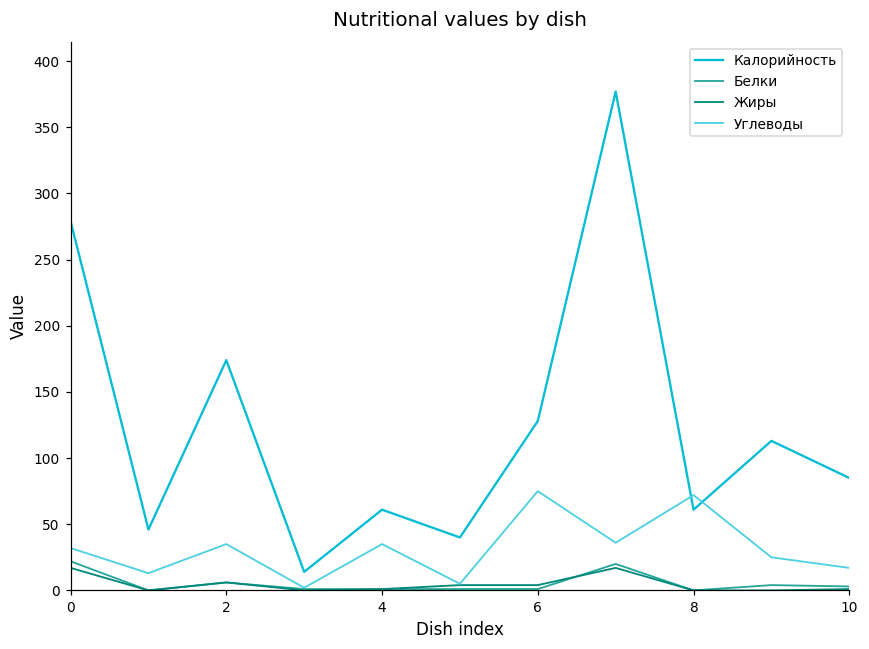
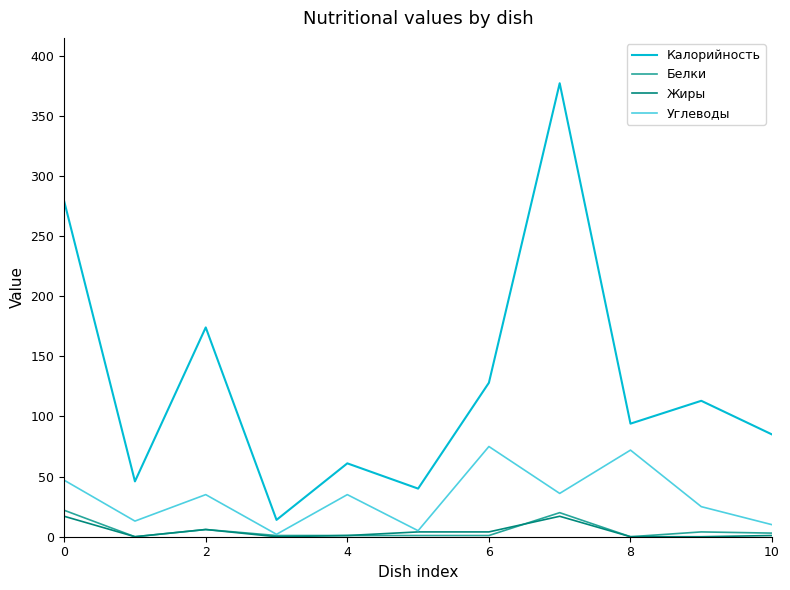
  {
    "Калорийность": {
      "0": 279,
      "2": 174,
      "4": 61,
      "6": 128,
-     "8": 61,
+     "8": 94,
      "10": 85
    },
    "Углеводы": {
-     "0": 32,
+     "0": 47,
      "2": 35,
      "4": 35,
      "6": 75,
      "8": 72,
-     "10": 17
+     "10": 10
    }
  }
